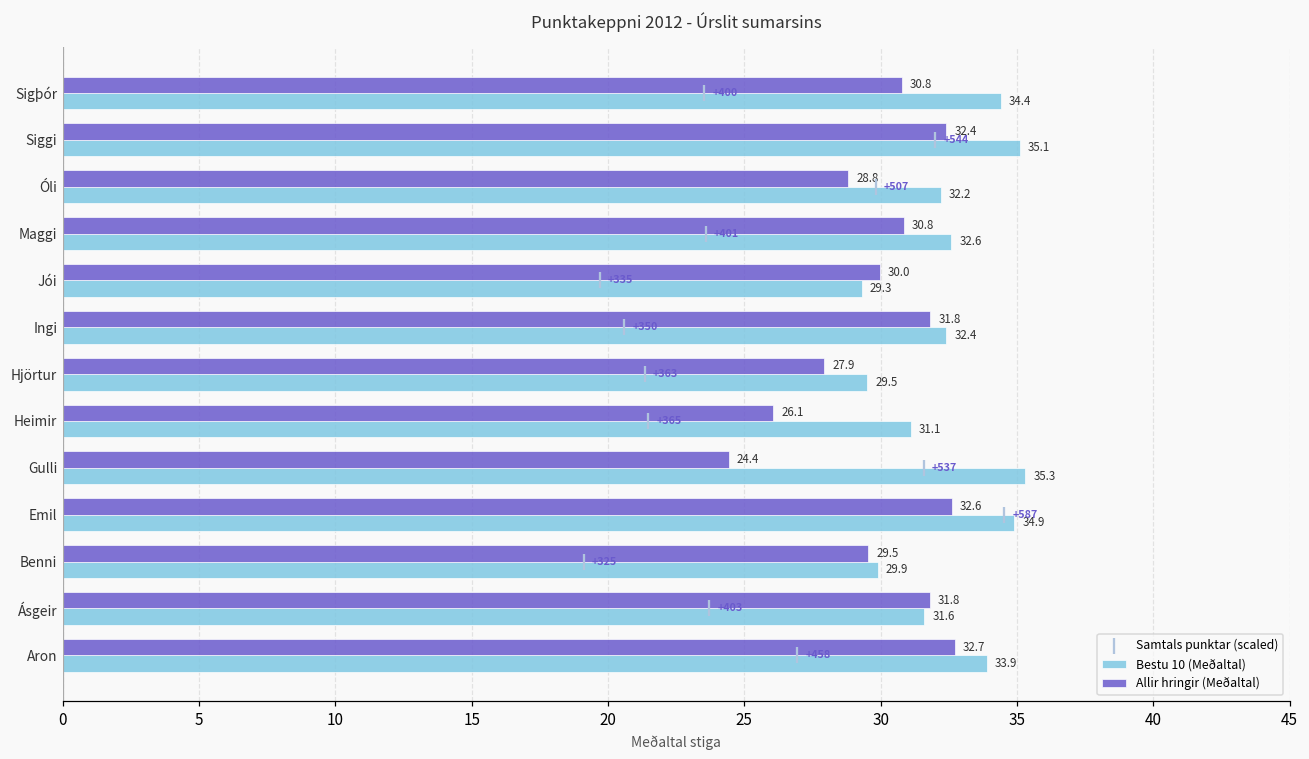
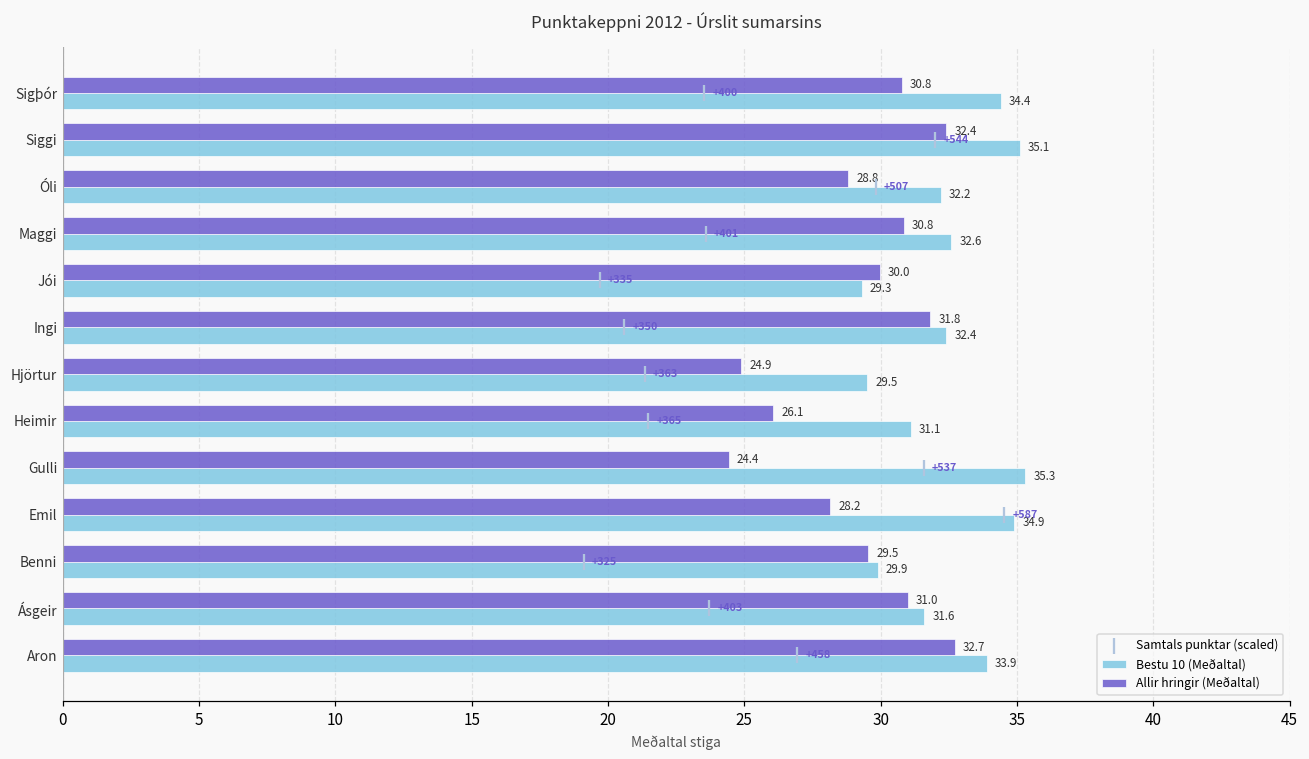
  {
    "Allir hringir (Meðaltal)": {
      "Sigþór": 30.8,
      "Óli": 28.8,
      "Maggi": 30.8,
      "Jói": 30.0,
      "Ingi": 31.8,
-     "Hjörtur": 27.9,
+     "Hjörtur": 24.9,
      "Heimir": 26.1,
      "Gulli": 24.4,
-     "Emil": 32.6,
+     "Emil": 28.2,
      "Benni": 29.5,
-     "Ásgeir": 31.8,
+     "Ásgeir": 31.0,
      "Aron": 32.7
    }
  }
